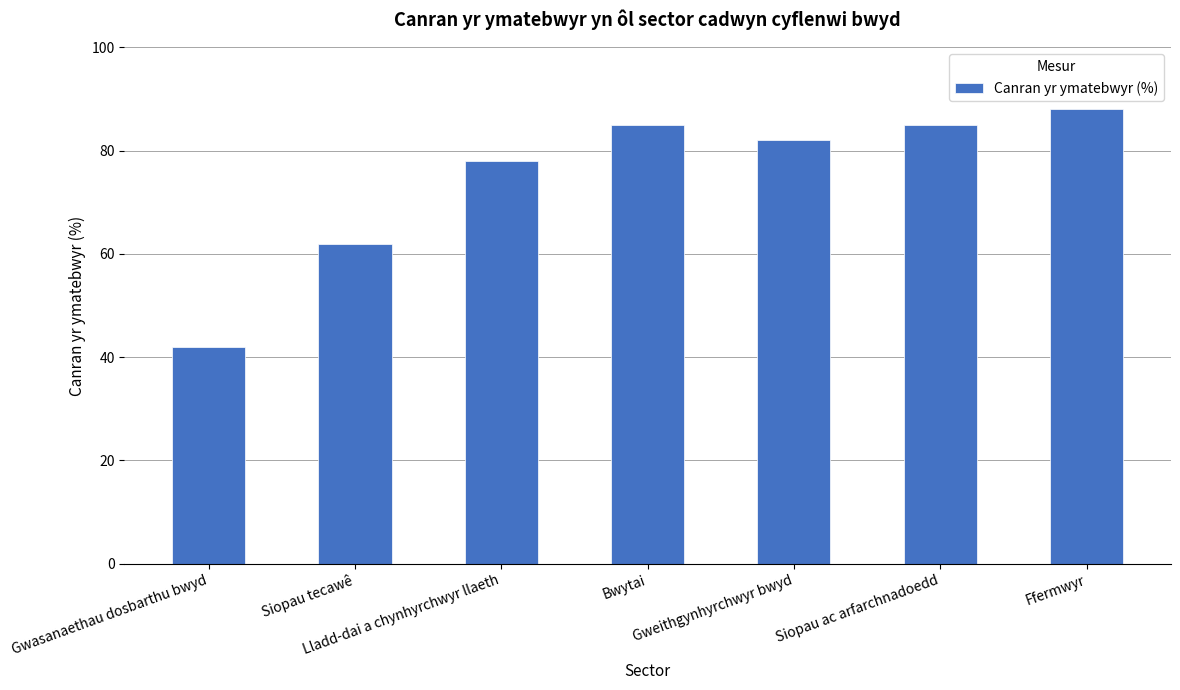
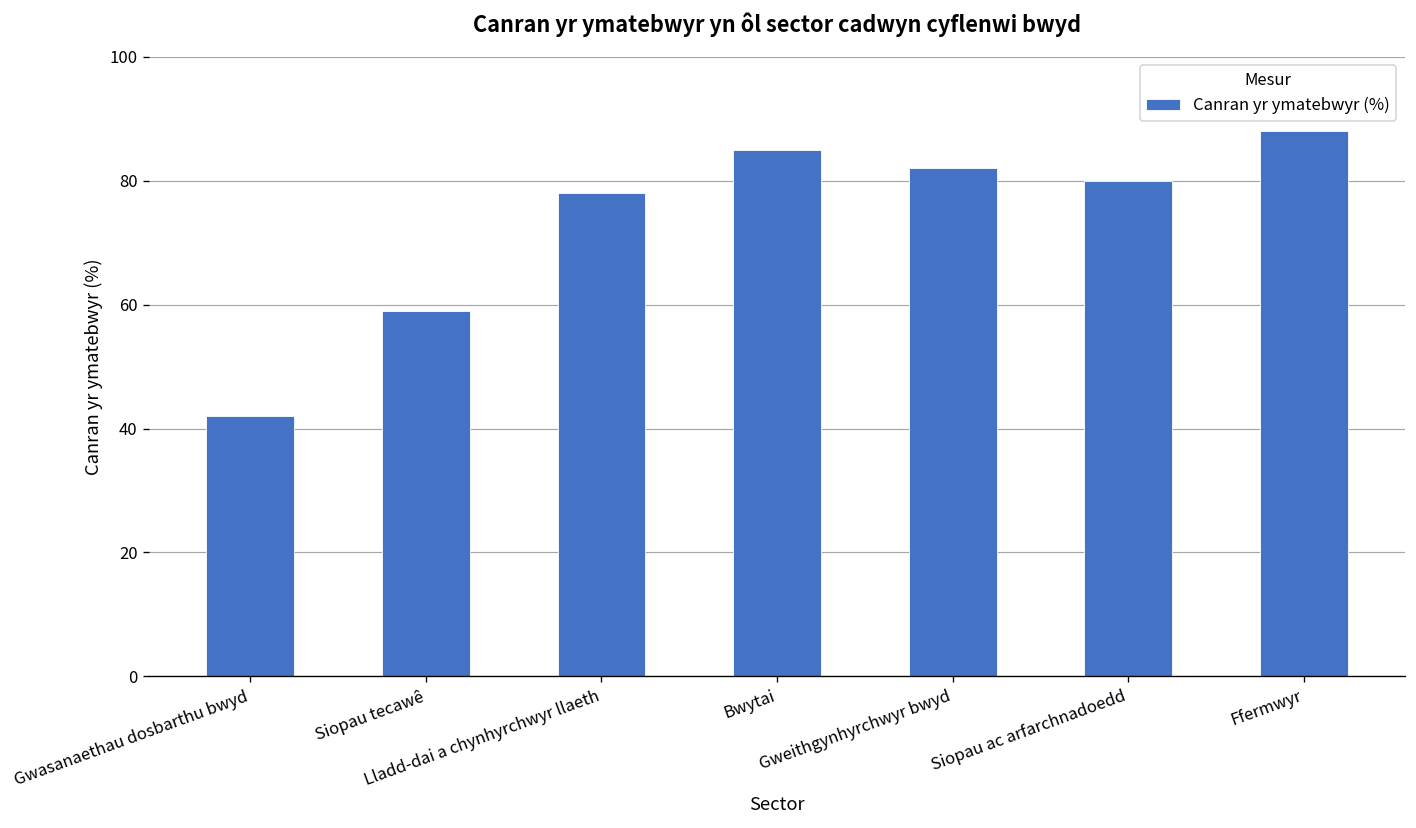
  {
    "Gwasanaethau dosbarthu bwyd": 42,
-   "Siopau tecawê": 62,
+   "Siopau tecawê": 59,
    "Lladd-dai a chynhyrchwyr llaeth": 78,
    "Bwytai": 85,
    "Gweithgynhyrchwyr bwyd": 82,
-   "Siopau ac arfarchnadoedd": 85,
+   "Siopau ac arfarchnadoedd": 80,
    "Ffermwyr": 88
  }
